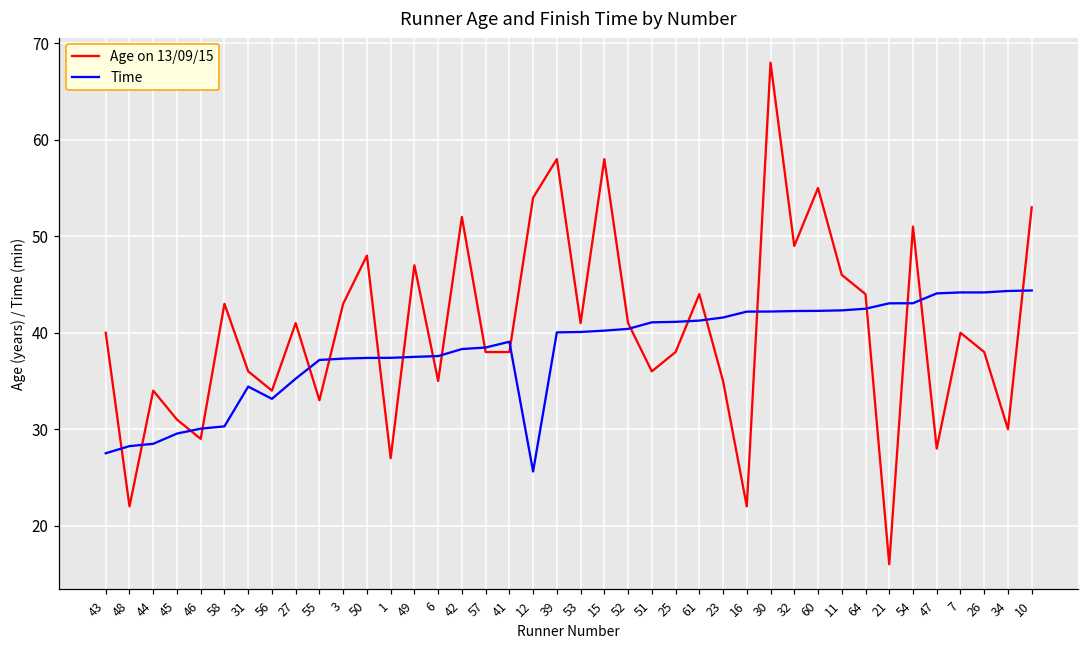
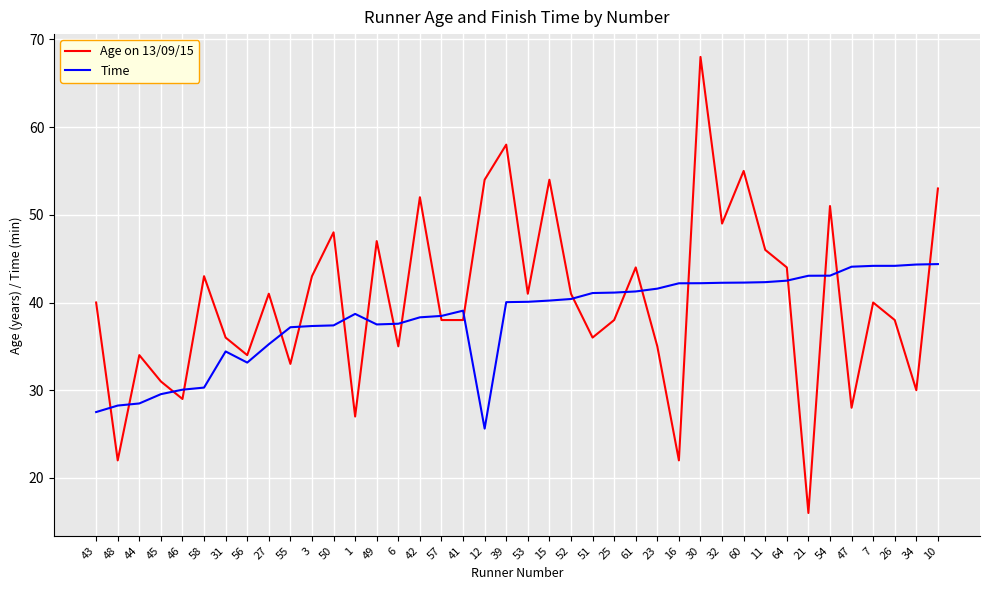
  {
    "Age on 13/09/15": {
      "43": 40,
      "48": 22,
      "44": 34,
      "45": 31,
      "46": 29,
      "58": 43,
      "31": 36,
      "56": 34,
      "27": 41,
      "55": 33,
      "3": 43,
      "50": 48,
      "1": 27,
      "49": 47,
      "6": 35,
      "42": 52,
      "57": 38,
      "41": 38,
      "12": 54,
      "39": 58,
      "53": 41,
-     "15": 58,
+     "15": 54,
      "52": 41,
      "51": 36,
      "25": 38,
      "61": 44,
      "23": 35,
      "16": 22,
      "30": 68,
      "32": 49,
      "60": 55,
      "11": 46,
      "64": 44,
      "21": 16,
      "54": 51,
      "47": 28,
      "7": 40,
      "26": 38,
      "34": 30,
      "10": 53
    },
    "Time": {
      "43": 28,
      "48": 28,
      "44": 28,
      "45": 30,
      "46": 30,
      "58": 30,
      "31": 34,
      "56": 33,
      "27": 35,
      "55": 37,
      "3": 37,
      "50": 37,
-     "1": 37,
+     "1": 39,
      "49": 38,
      "6": 38,
      "42": 38,
      "57": 38,
      "41": 39,
      "12": 26,
      "39": 40,
      "53": 40,
      "15": 40,
      "52": 40,
      "51": 41,
      "25": 41,
      "61": 41,
      "23": 42,
      "16": 42,
      "30": 42,
      "32": 42,
      "60": 42,
      "11": 42,
      "64": 42,
      "21": 43,
      "54": 43,
      "47": 44,
      "7": 44,
      "26": 44,
      "34": 44,
      "10": 44
    }
  }
